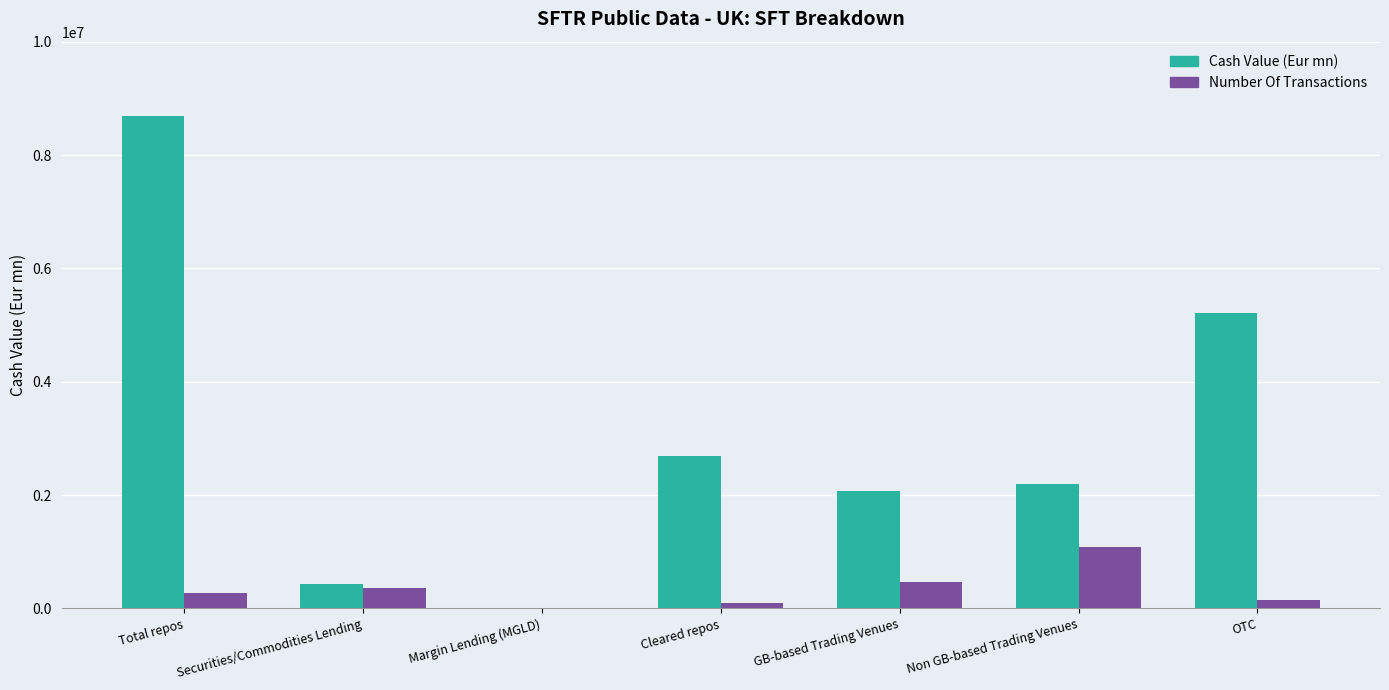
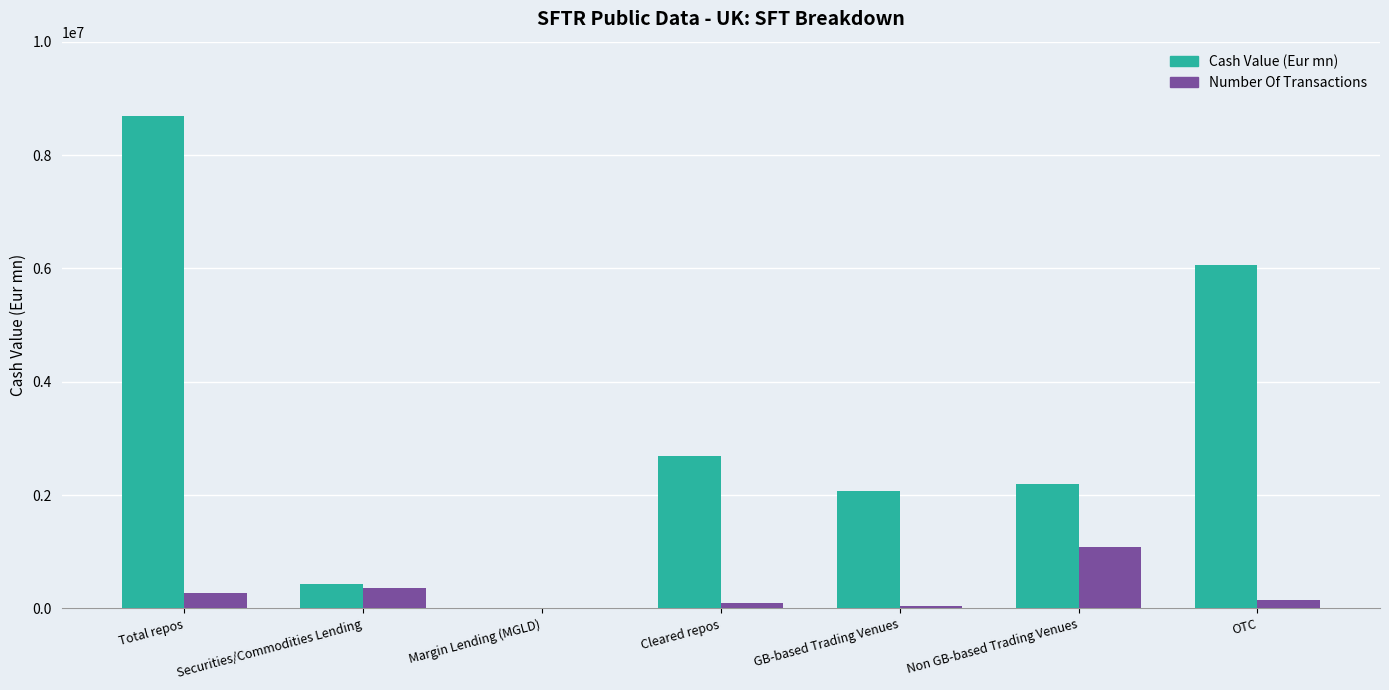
  {
    "Cash Value (Eur mn)": {
      "Total repos": 8700000,
      "Securities/Commodities Lending": 400000,
      "Cleared repos": 2700000,
      "GB-based Trading Venues": 2100000,
      "Non GB-based Trading Venues": 2200000,
-     "OTC": 5200000
+     "OTC": 6100000
    },
    "Number Of Transactions": {
      "Total repos": 300000,
      "Securities/Commodities Lending": 400000,
      "Cleared repos": 100000,
-     "GB-based Trading Venues": 500000,
+     "GB-based Trading Venues": 0,
      "Non GB-based Trading Venues": 1100000,
      "OTC": 200000
    }
  }
